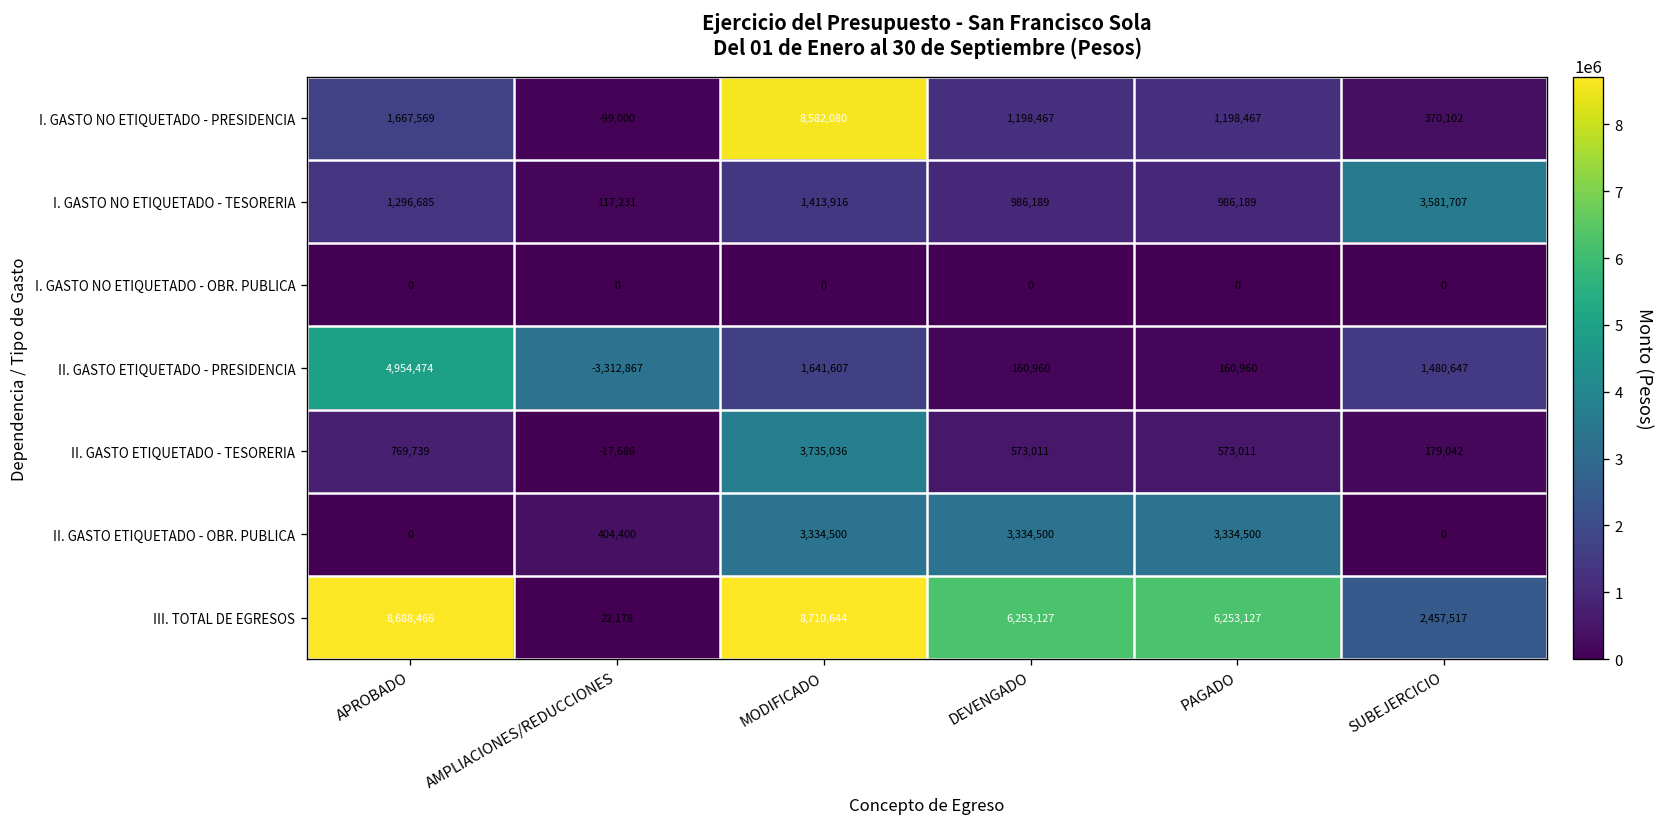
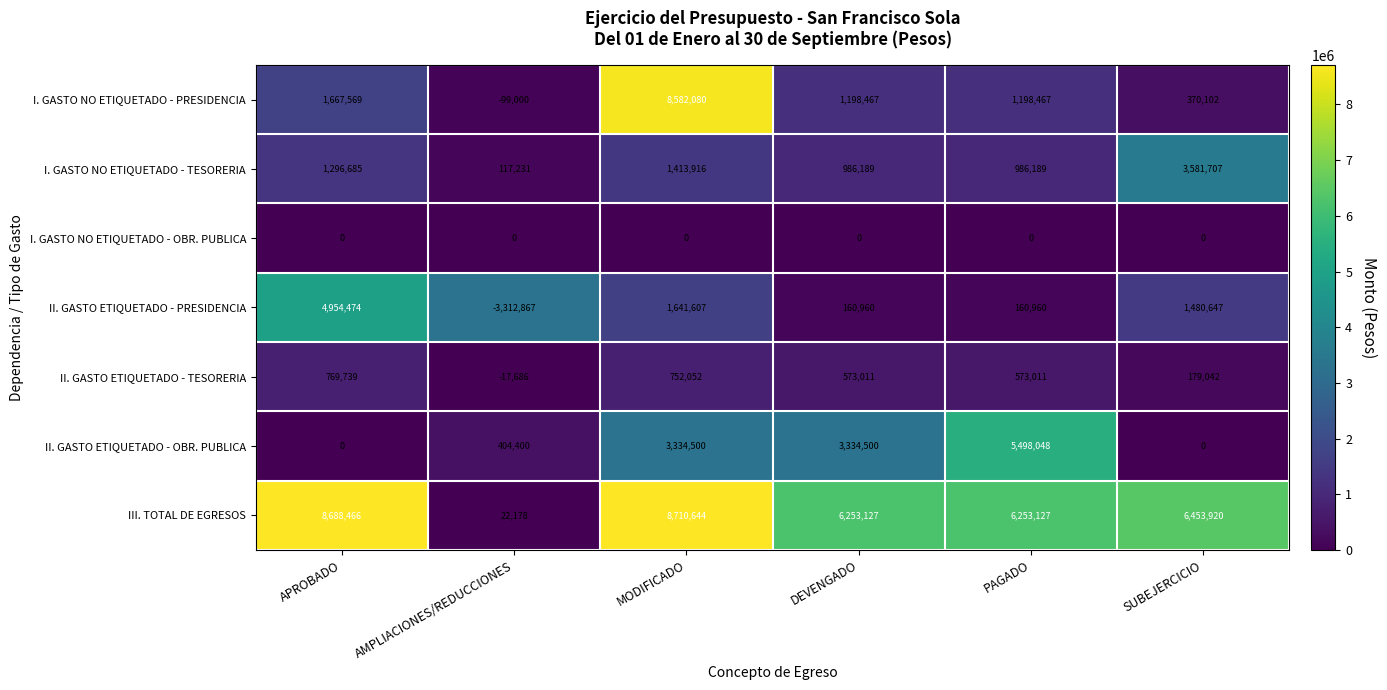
  {
    "I. GASTO NO ETIQUETADO - PRESIDENCIA": {
      "APROBADO": "1,667,569",
      "AMPLIACIONES/REDUCCIONES": "-99,000",
      "MODIFICADO": "8,582,080",
      "DEVENGADO": "1,198,467",
      "PAGADO": "1,198,467",
      "SUBEJERCICIO": "370,102"
    },
    "I. GASTO NO ETIQUETADO - TESORERIA": {
      "APROBADO": "1,296,685",
      "AMPLIACIONES/REDUCCIONES": "117,231",
      "MODIFICADO": "1,413,916",
      "DEVENGADO": "986,189",
      "PAGADO": "986,189",
      "SUBEJERCICIO": "3,581,707"
    },
    "I. GASTO NO ETIQUETADO - OBR. PUBLICA": {
      "APROBADO": "0",
      "AMPLIACIONES/REDUCCIONES": "0",
      "MODIFICADO": "0",
      "DEVENGADO": "0",
      "PAGADO": "0",
      "SUBEJERCICIO": "0"
    },
    "II. GASTO ETIQUETADO - PRESIDENCIA": {
      "APROBADO": "4,954,474",
      "AMPLIACIONES/REDUCCIONES": "-3,312,867",
      "MODIFICADO": "1,641,607",
      "DEVENGADO": "160,960",
      "PAGADO": "160,960",
      "SUBEJERCICIO": "1,480,647"
    },
    "II. GASTO ETIQUETADO - TESORERIA": {
      "APROBADO": "769,739",
      "AMPLIACIONES/REDUCCIONES": "-17,686",
-     "MODIFICADO": "3,735,036",
+     "MODIFICADO": "752,052",
      "DEVENGADO": "573,011",
      "PAGADO": "573,011",
      "SUBEJERCICIO": "179,042"
    },
    "II. GASTO ETIQUETADO - OBR. PUBLICA": {
      "APROBADO": "0",
      "AMPLIACIONES/REDUCCIONES": "404,400",
      "MODIFICADO": "3,334,500",
      "DEVENGADO": "3,334,500",
-     "PAGADO": "3,334,500",
+     "PAGADO": "5,498,048",
      "SUBEJERCICIO": "0"
    },
    "III. TOTAL DE EGRESOS": {
      "APROBADO": "8,688,466",
      "AMPLIACIONES/REDUCCIONES": "22,178",
      "MODIFICADO": "8,710,644",
      "DEVENGADO": "6,253,127",
      "PAGADO": "6,253,127",
-     "SUBEJERCICIO": "2,457,517"
+     "SUBEJERCICIO": "6,453,920"
    }
  }
